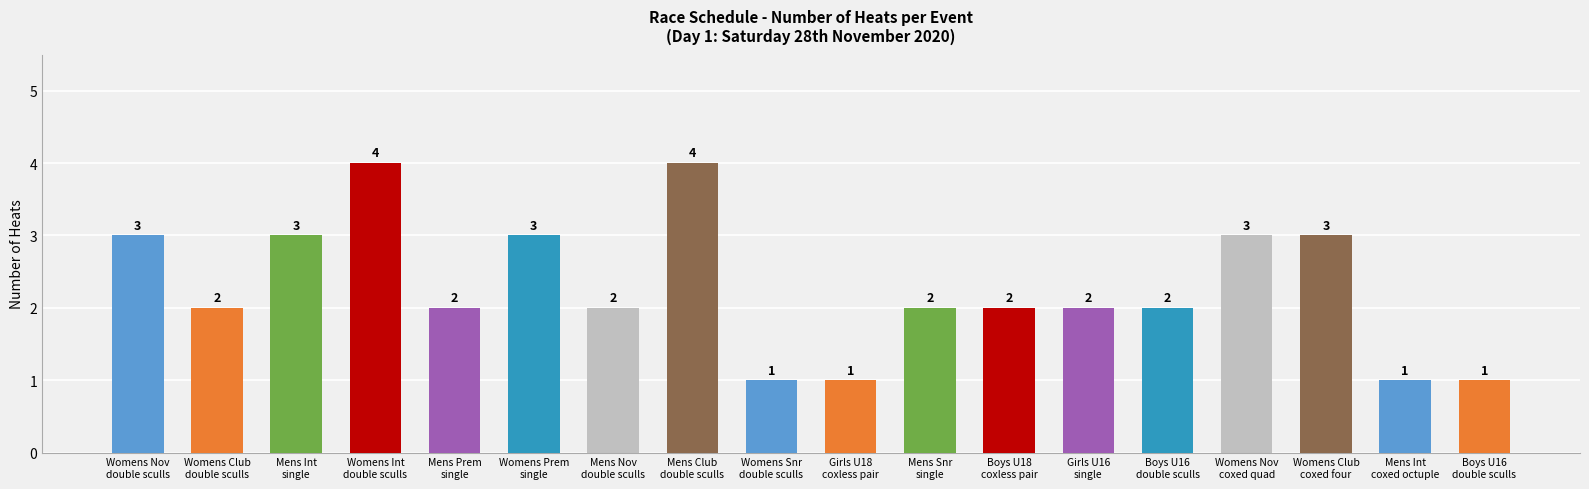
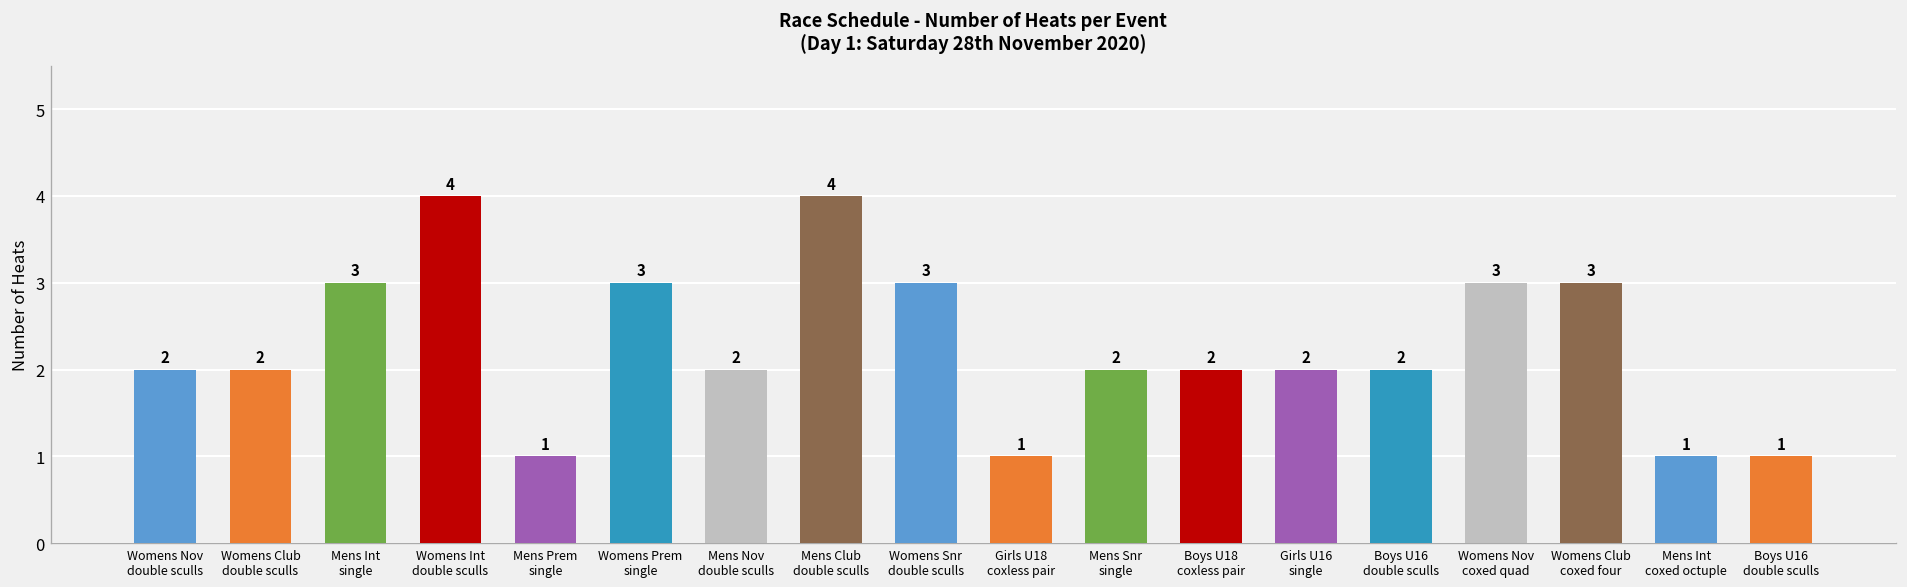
  {
-   "Womens Nov double sculls": 3,
+   "Womens Nov double sculls": 2,
    "Womens Club double sculls": 2,
    "Mens Int single": 3,
    "Womens Int double sculls": 4,
-   "Mens Prem single": 2,
+   "Mens Prem single": 1,
    "Womens Prem single": 3,
    "Mens Nov double sculls": 2,
    "Mens Club double sculls": 4,
-   "Womens Snr double sculls": 1,
+   "Womens Snr double sculls": 3,
    "Girls U18 coxless pair": 1,
    "Mens Snr single": 2,
    "Boys U18 coxless pair": 2,
    "Girls U16 single": 2,
    "Womens Nov coxed quad": 3,
    "Womens Club coxed four": 3,
    "Mens Int coxed octuple": 1
  }
